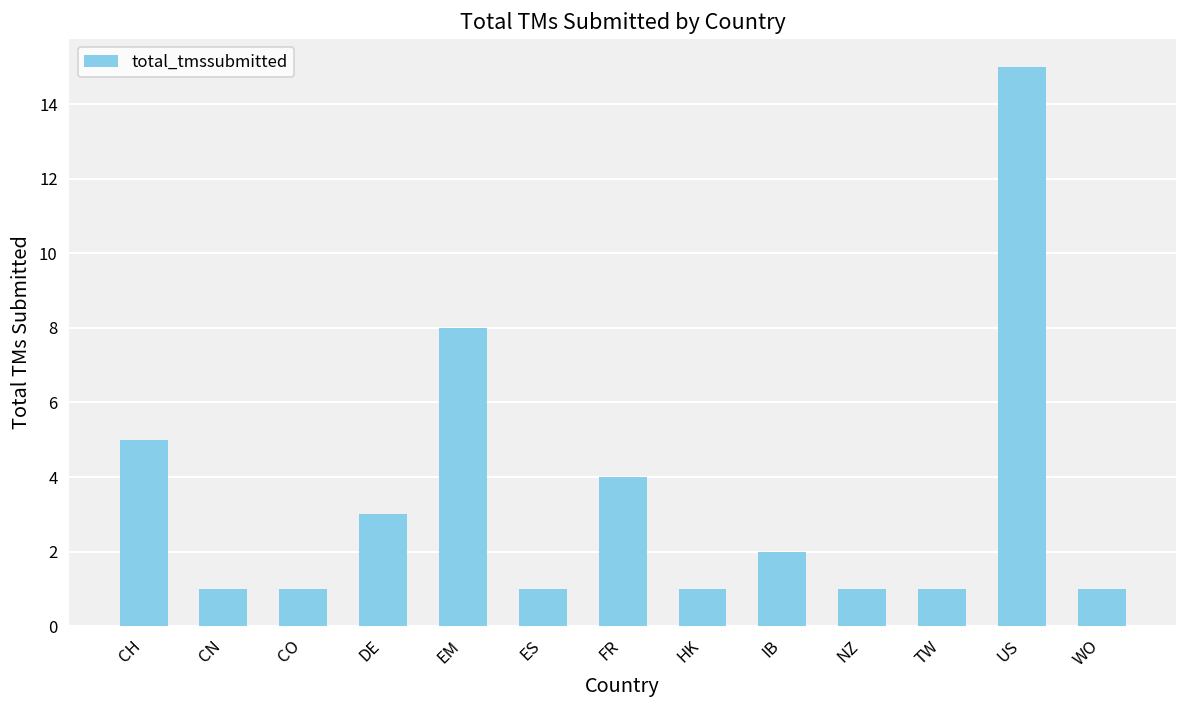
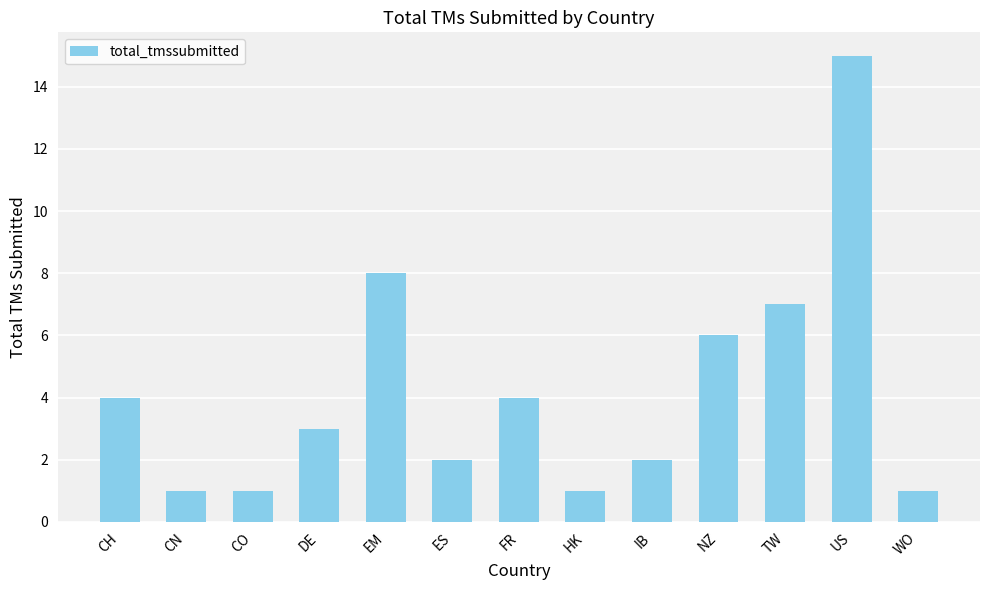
  {
-   "CH": 5,
+   "CH": 4,
    "CN": 1,
    "CO": 1,
    "DE": 3,
    "EM": 8,
-   "ES": 1,
+   "ES": 2,
    "FR": 4,
    "HK": 1,
    "IB": 2,
-   "NZ": 1,
-   "TW": 1,
+   "NZ": 6,
+   "TW": 7,
    "US": 15,
    "WO": 1
  }
